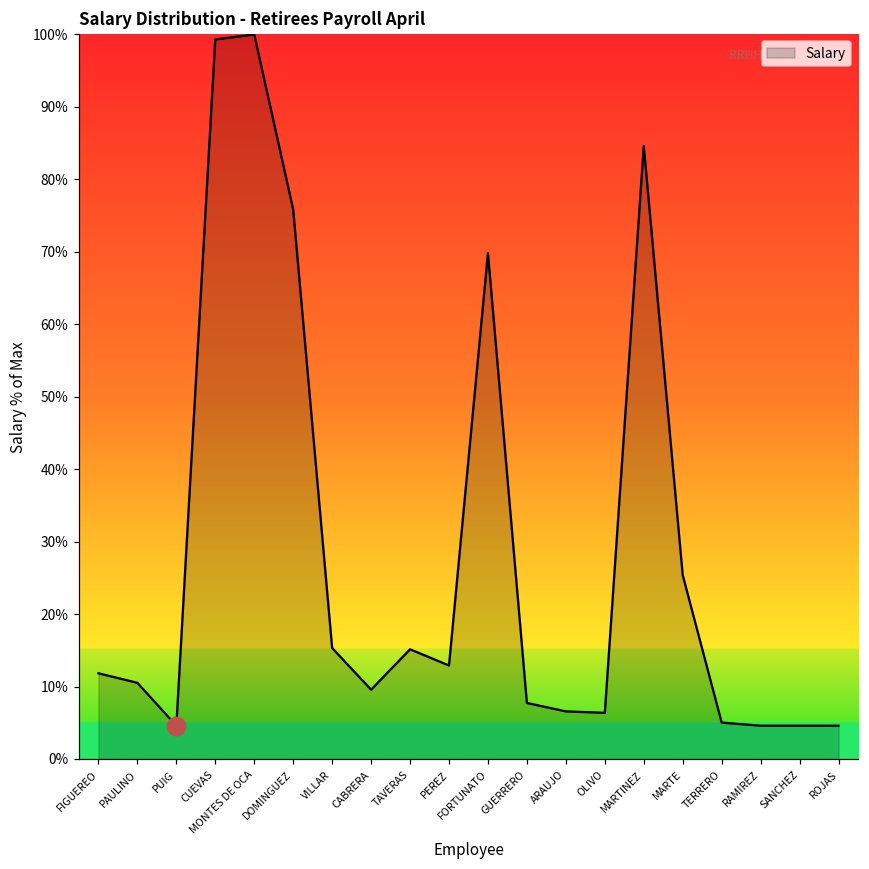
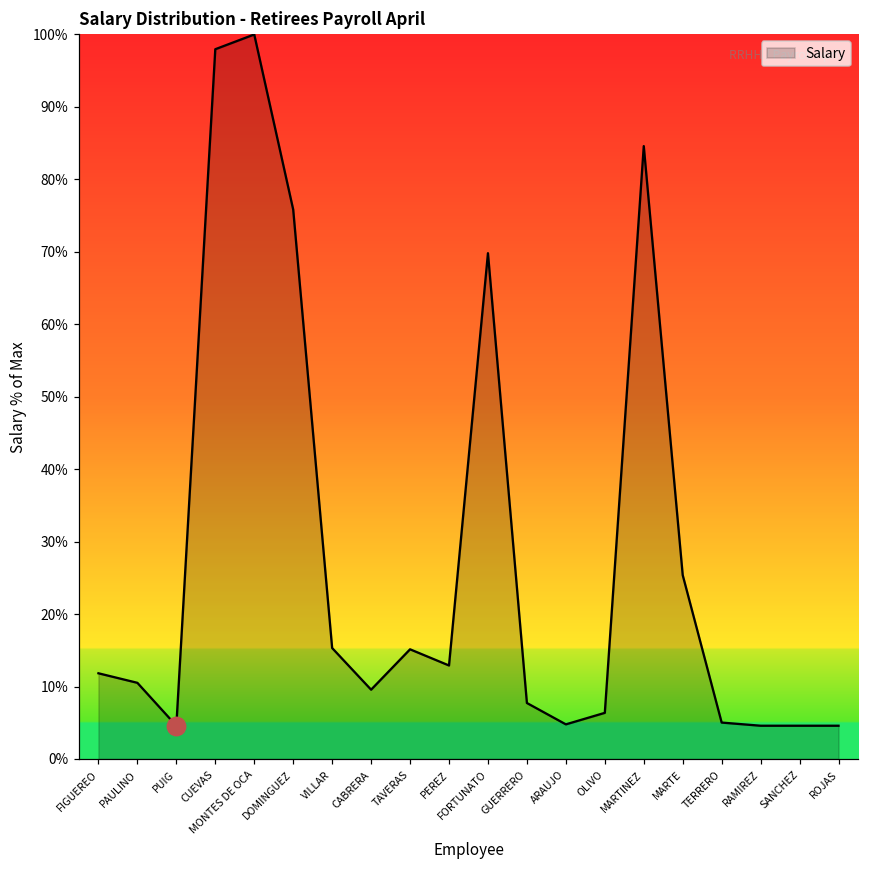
  {
    "Salary": {
      "FIGUEREO": "12%",
      "PAULINO": "11%",
-     "CUEVAS": "99%",
+     "CUEVAS": "98%",
      "MONTES DE OCA": "100%",
      "DOMINGUEZ": "76%",
      "VILLAR": "15%",
      "CABRERA": "10%",
      "TAVERAS": "15%",
      "PEREZ": "13%",
      "FORTUNATO": "70%",
      "GUERRERO": "8%",
-     "ARAUJO": "7%",
+     "ARAUJO": "5%",
      "OLIVO": "6%",
      "MARTINEZ": "85%",
      "MARTE": "25%",
      "TERRERO": "5%",
      "RAMIREZ": "5%",
      "SANCHEZ": "5%",
      "ROJAS": "5%"
    }
  }
